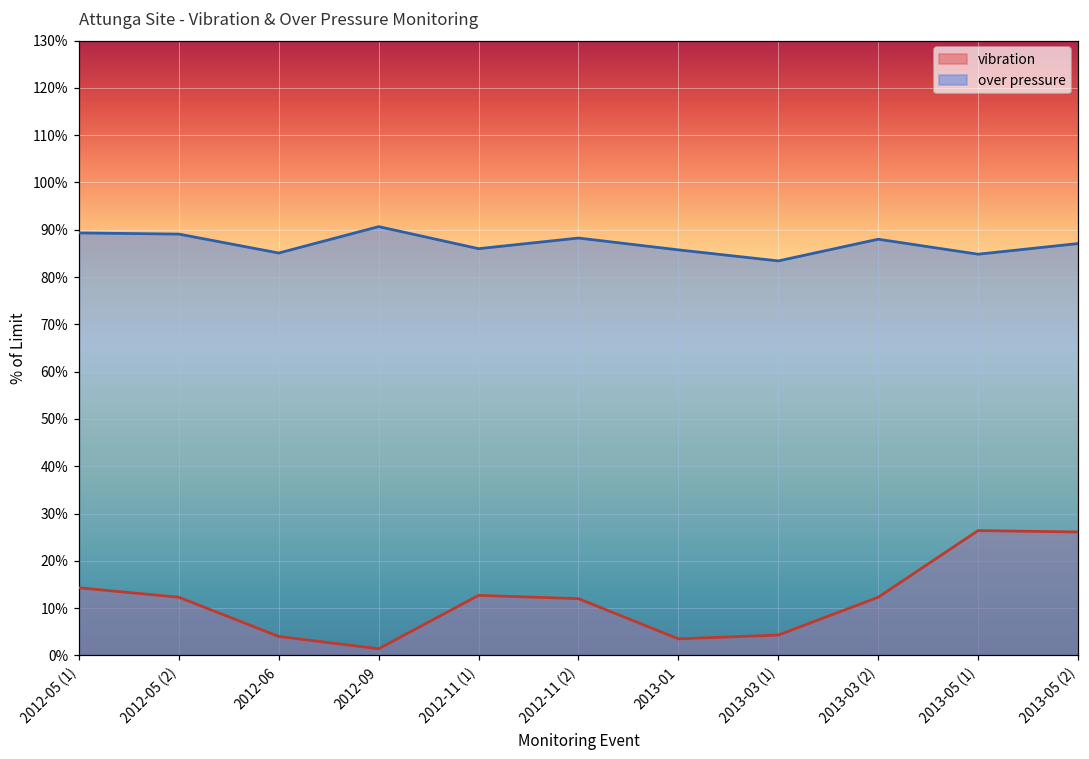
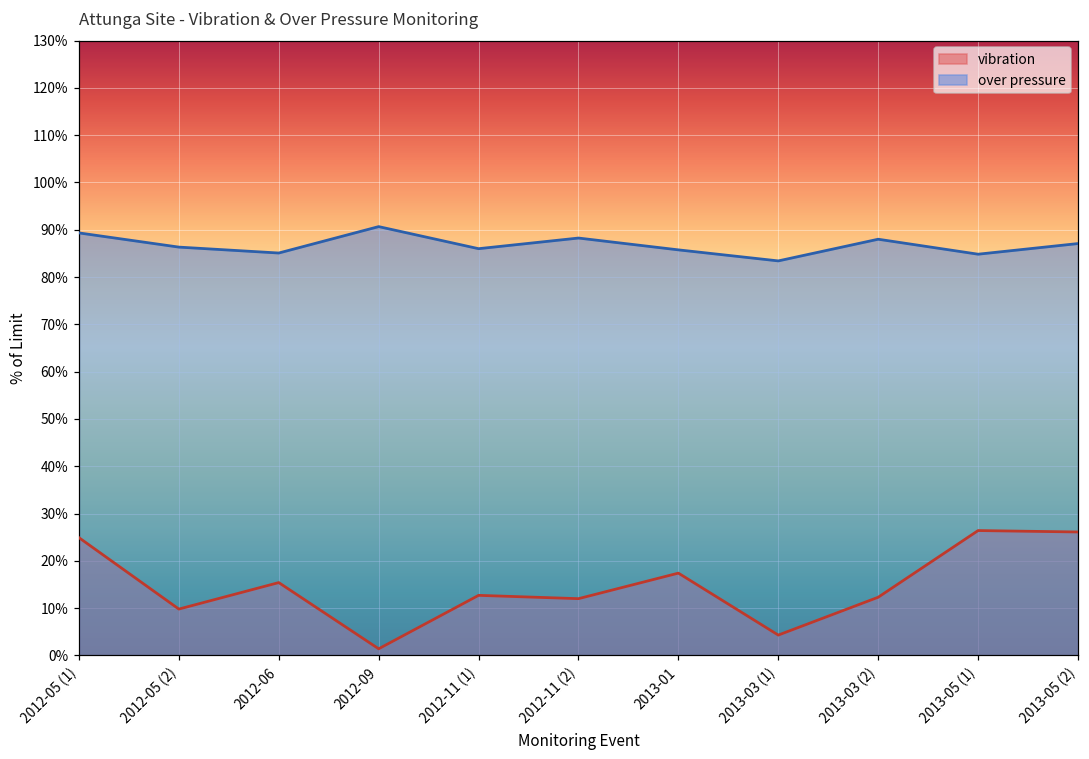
  {
    "vibration": {
-     "2012-05 (1)": "14%",
-     "2012-05 (2)": "12%",
-     "2012-06": "4%",
+     "2012-05 (1)": "25%",
+     "2012-05 (2)": "10%",
+     "2012-06": "15%",
      "2012-09": "1%",
      "2012-11 (1)": "13%",
      "2012-11 (2)": "12%",
-     "2013-01": "3%",
+     "2013-01": "17%",
      "2013-03 (1)": "4%",
      "2013-03 (2)": "12%",
      "2013-05 (1)": "26%",
      "2013-05 (2)": "26%"
    },
    "over pressure": {
      "2012-05 (1)": "89%",
-     "2012-05 (2)": "89%",
+     "2012-05 (2)": "86%",
      "2012-06": "85%",
      "2012-09": "91%",
      "2012-11 (1)": "86%",
      "2012-11 (2)": "88%",
      "2013-01": "86%",
      "2013-03 (1)": "83%",
      "2013-03 (2)": "88%",
      "2013-05 (1)": "85%",
      "2013-05 (2)": "87%"
    }
  }
